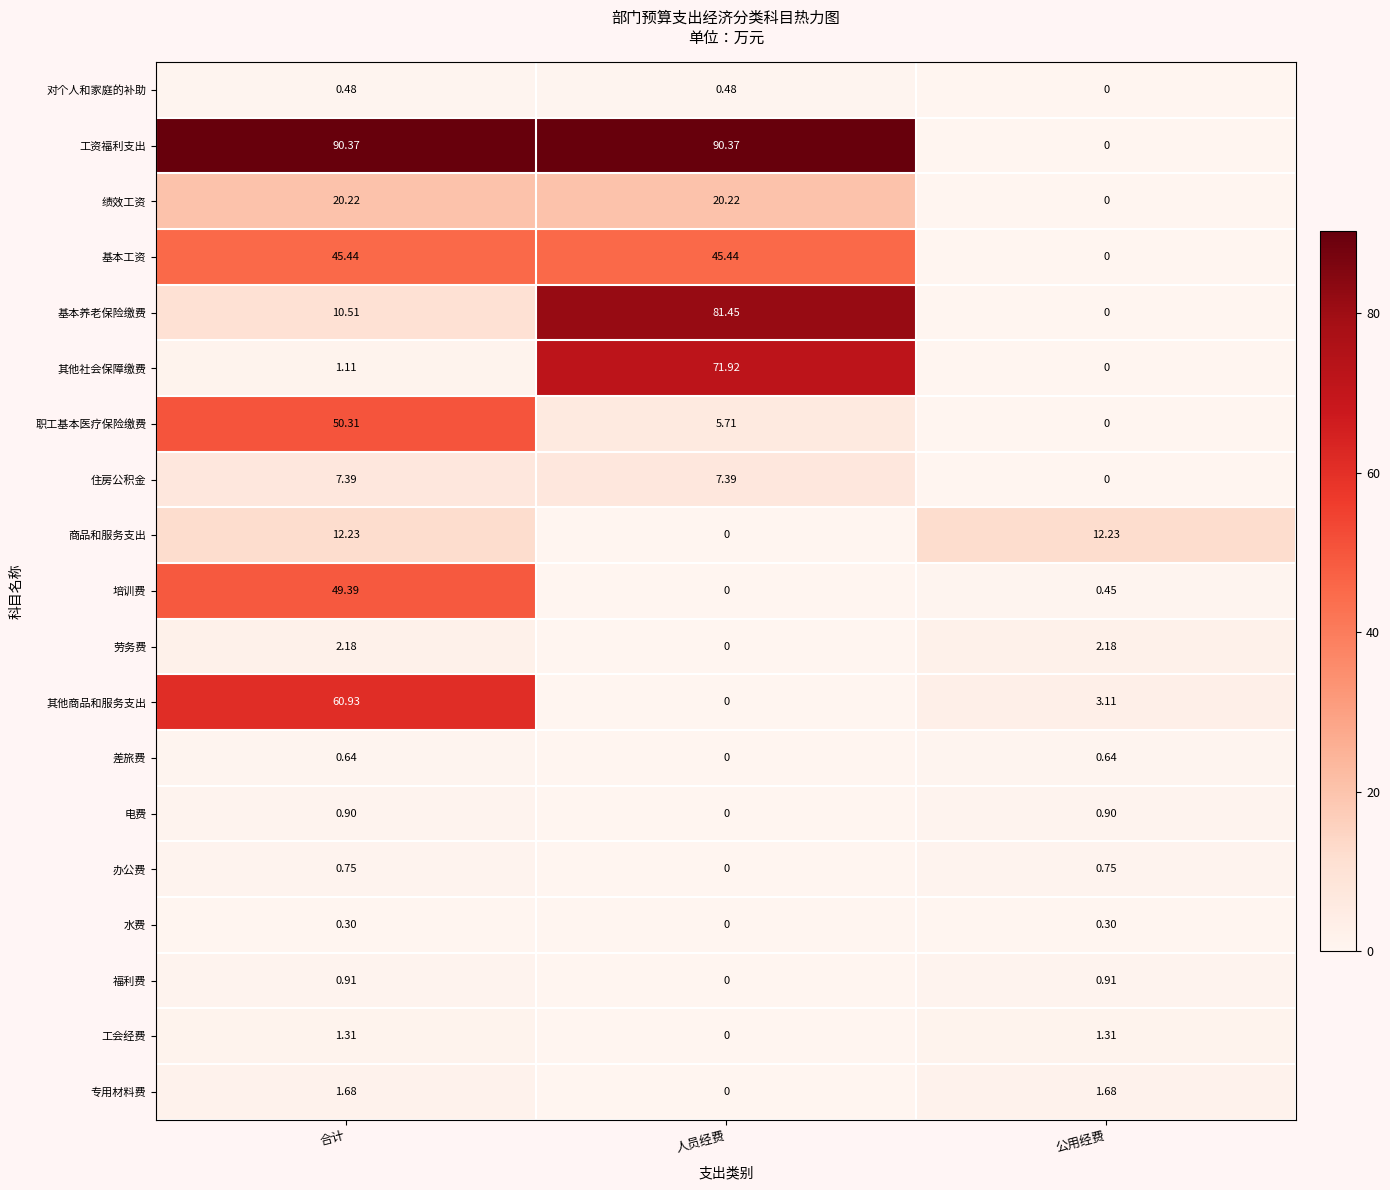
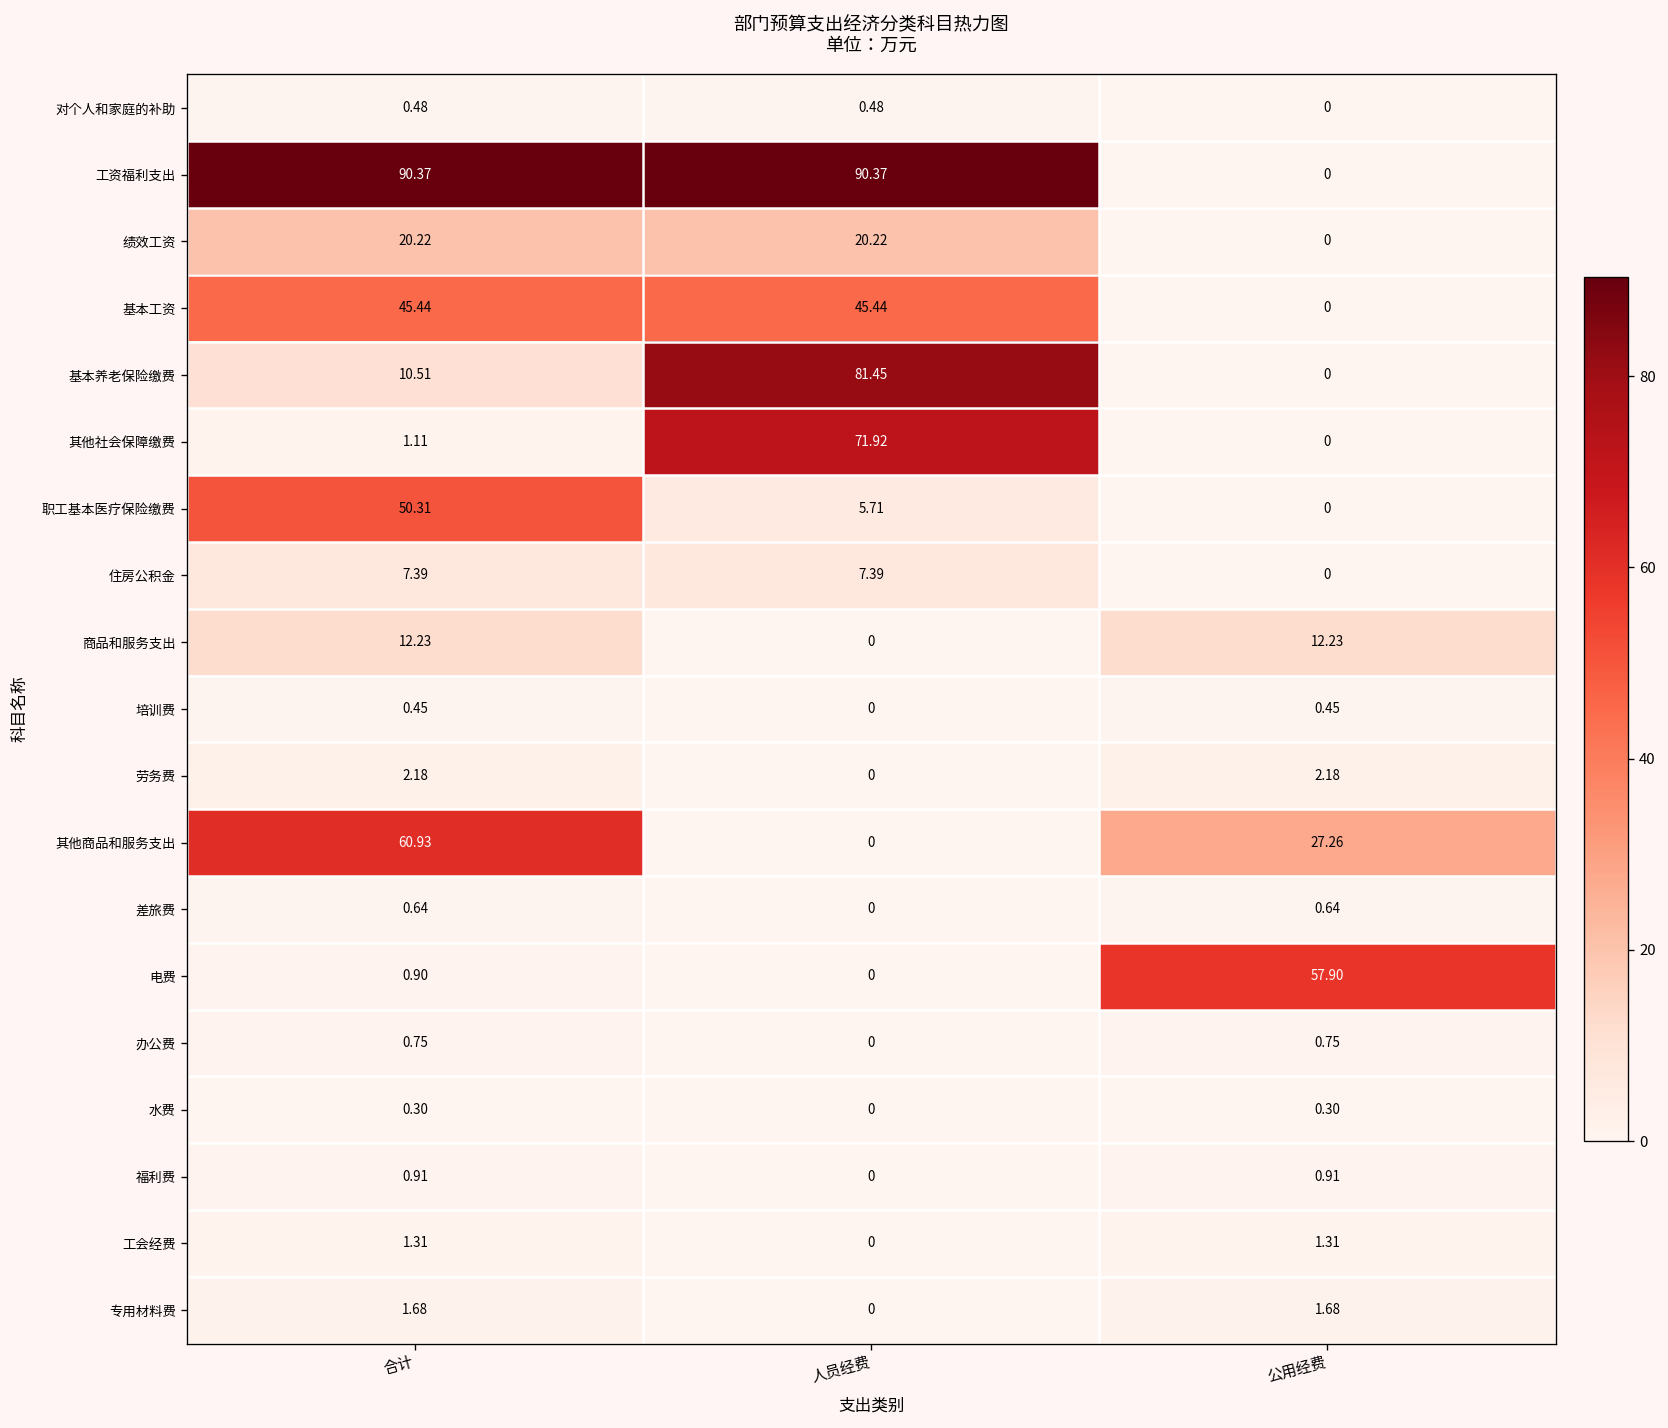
  {
    "对个人和家庭的补助": {
      "合计": 0.48,
      "人员经费": 0.48,
      "公用经费": 0
    },
    "工资福利支出": {
      "合计": 90.37,
      "人员经费": 90.37,
      "公用经费": 0
    },
    "绩效工资": {
      "合计": 20.22,
      "人员经费": 20.22,
      "公用经费": 0
    },
    "基本工资": {
      "合计": 45.44,
      "人员经费": 45.44,
      "公用经费": 0
    },
    "基本养老保险缴费": {
      "合计": 10.51,
      "人员经费": 81.45,
      "公用经费": 0
    },
    "其他社会保障缴费": {
      "合计": 1.11,
      "人员经费": 71.92,
      "公用经费": 0
    },
    "职工基本医疗保险缴费": {
      "合计": 50.31,
      "人员经费": 5.71,
      "公用经费": 0
    },
    "住房公积金": {
      "合计": 7.39,
      "人员经费": 7.39,
      "公用经费": 0
    },
    "商品和服务支出": {
      "合计": 12.23,
      "人员经费": 0,
      "公用经费": 12.23
    },
    "培训费": {
-     "合计": 49.39,
+     "合计": 0.45,
      "人员经费": 0,
      "公用经费": 0.45
    },
    "劳务费": {
      "合计": 2.18,
      "人员经费": 0,
      "公用经费": 2.18
    },
    "其他商品和服务支出": {
      "合计": 60.93,
      "人员经费": 0,
-     "公用经费": 3.11
+     "公用经费": 27.26
    },
    "差旅费": {
      "合计": 0.64,
      "人员经费": 0,
      "公用经费": 0.64
    },
    "电费": {
      "合计": 0.90,
      "人员经费": 0,
-     "公用经费": 0.90
+     "公用经费": 57.90
    },
    "办公费": {
      "合计": 0.75,
      "人员经费": 0,
      "公用经费": 0.75
    },
    "水费": {
      "合计": 0.30,
      "人员经费": 0,
      "公用经费": 0.30
    },
    "福利费": {
      "合计": 0.91,
      "人员经费": 0,
      "公用经费": 0.91
    },
    "工会经费": {
      "合计": 1.31,
      "人员经费": 0,
      "公用经费": 1.31
    },
    "专用材料费": {
      "合计": 1.68,
      "人员经费": 0,
      "公用经费": 1.68
    }
  }
